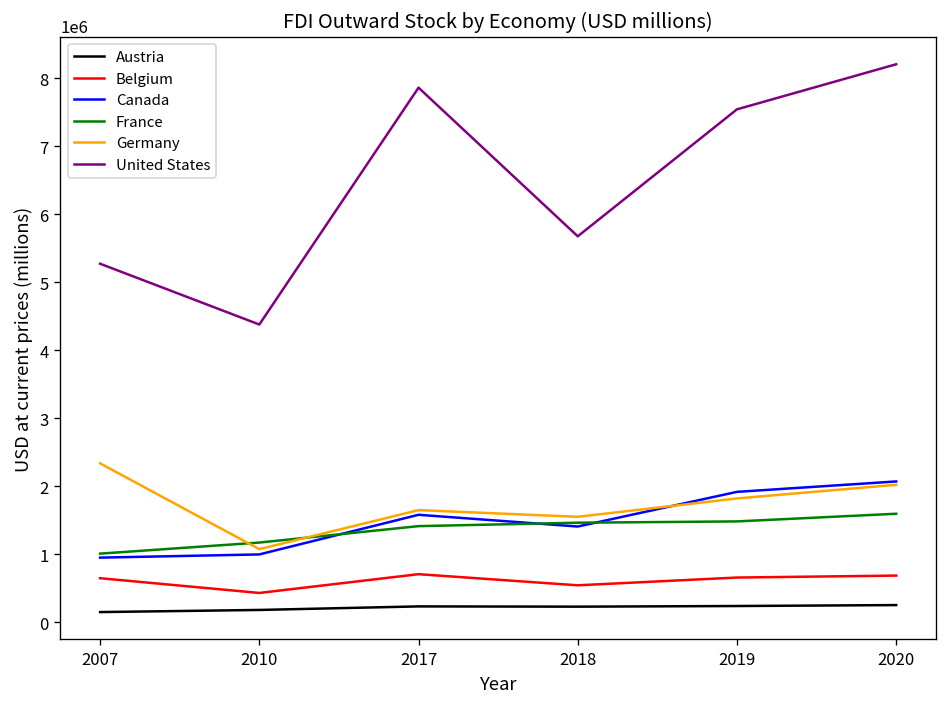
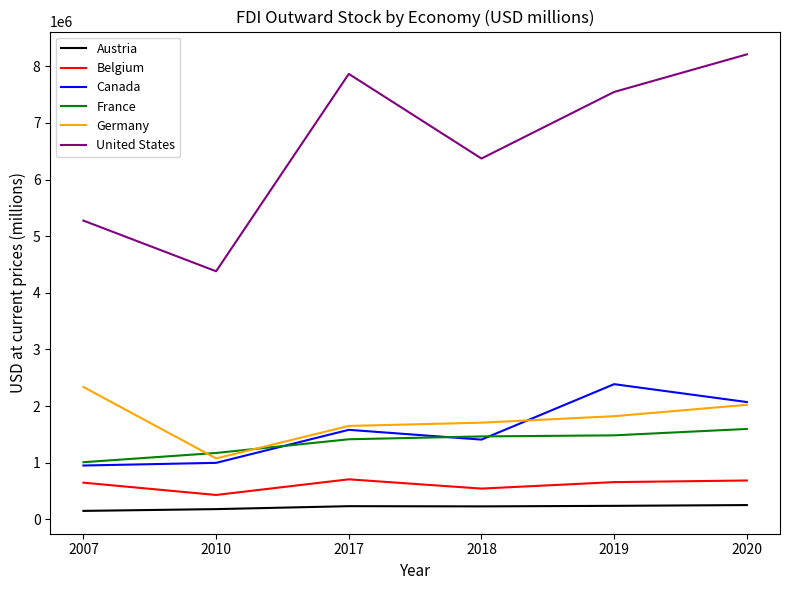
  {
    "Austria": {
      "2007": 200000,
      "2010": 200000,
      "2017": 200000,
      "2018": 200000,
      "2019": 200000,
      "2020": 300000
    },
    "Belgium": {
      "2007": 600000,
      "2010": 400000,
      "2017": 700000,
      "2018": 500000,
      "2019": 700000,
      "2020": 700000
    },
    "Canada": {
      "2007": 1000000,
      "2010": 1000000,
      "2017": 1600000,
      "2018": 1400000,
-     "2019": 1900000,
+     "2019": 2400000,
      "2020": 2100000
    },
    "France": {
      "2007": 1000000,
      "2010": 1200000,
      "2017": 1400000,
      "2018": 1500000,
      "2019": 1500000,
      "2020": 1600000
    },
    "Germany": {
      "2007": 2300000,
      "2010": 1100000,
      "2017": 1700000,
-     "2018": 1600000,
+     "2018": 1700000,
      "2019": 1800000,
      "2020": 2000000
    },
    "United States": {
      "2007": 5300000,
      "2010": 4400000,
      "2017": 7900000,
-     "2018": 5700000,
+     "2018": 6400000,
      "2019": 7500000,
      "2020": 8200000
    }
  }
